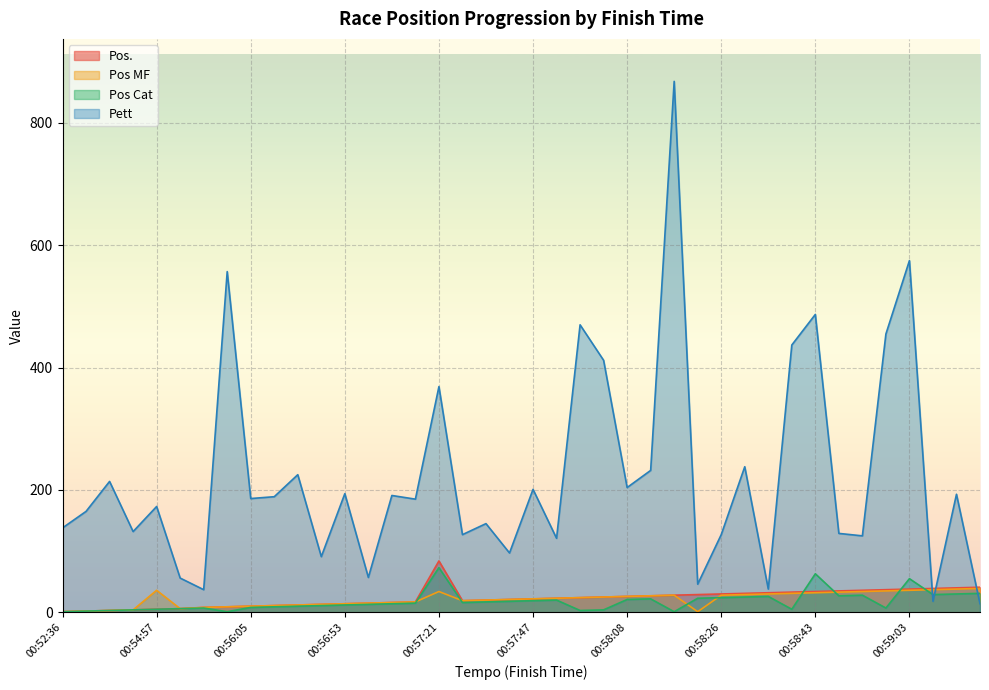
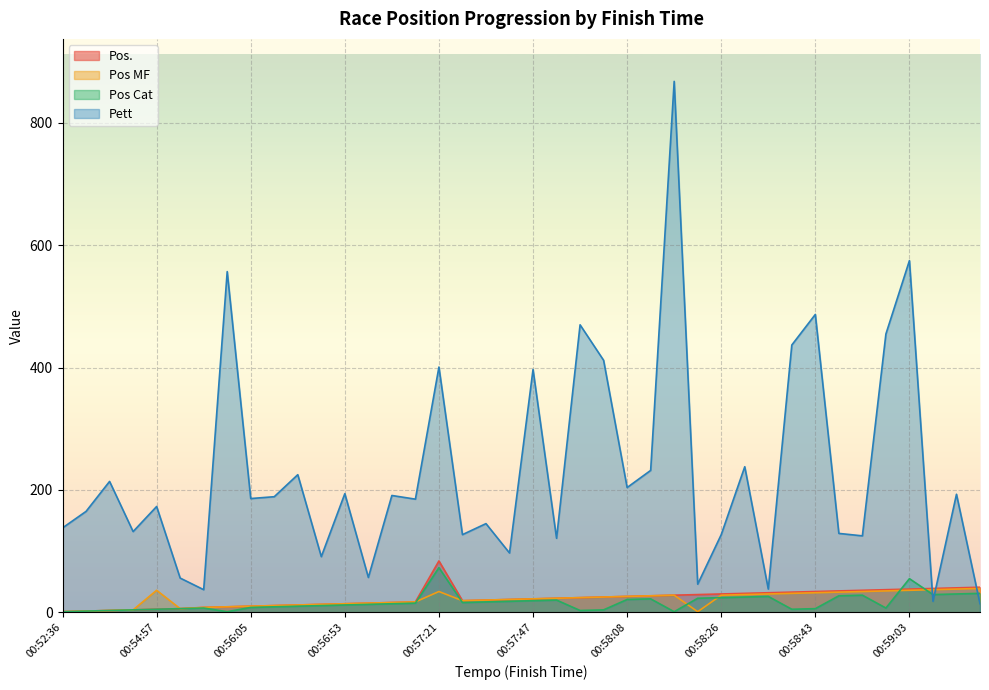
  {
    "Pos.": {
      "00:57:21": 80
    },
    "Pos MF": {
      "00:54:57": 40,
      "00:57:21": 30
    },
    "Pos Cat": {
      "00:57:21": 70,
-     "00:58:43": 60,
+     "00:58:43": 10,
      "00:59:03": 60
    },
    "Pett": {
      "00:52:36": 140,
      "00:54:57": 170,
      "00:56:05": 190,
      "00:56:53": 190,
-     "00:57:21": 370,
-     "00:57:47": 200,
+     "00:57:21": 400,
+     "00:57:47": 400,
      "00:58:26": 130,
      "00:58:43": 490,
      "00:59:03": 580
    }
  }
